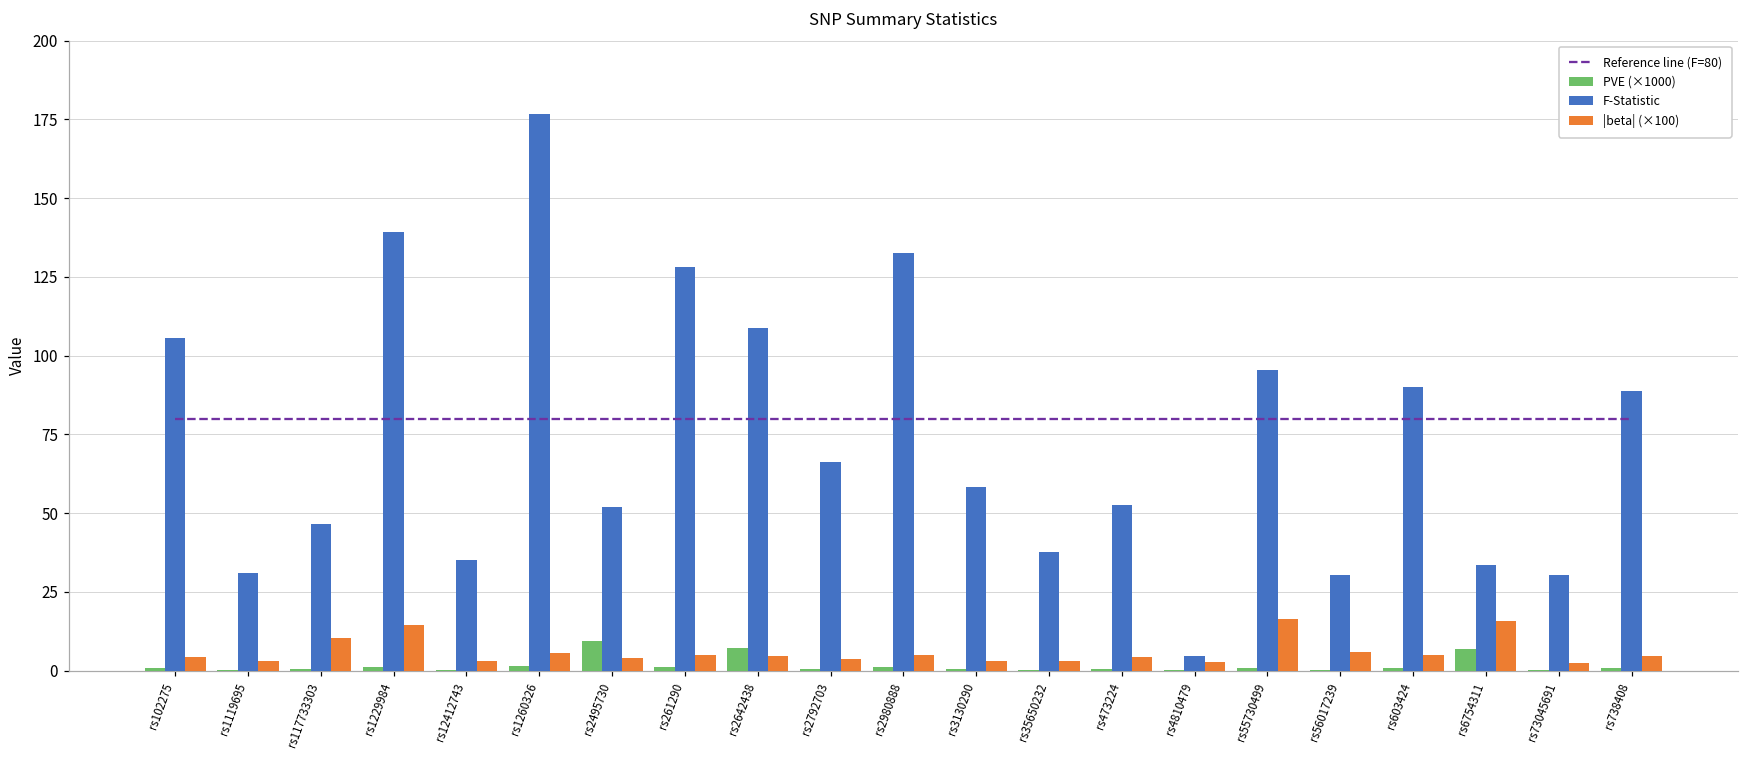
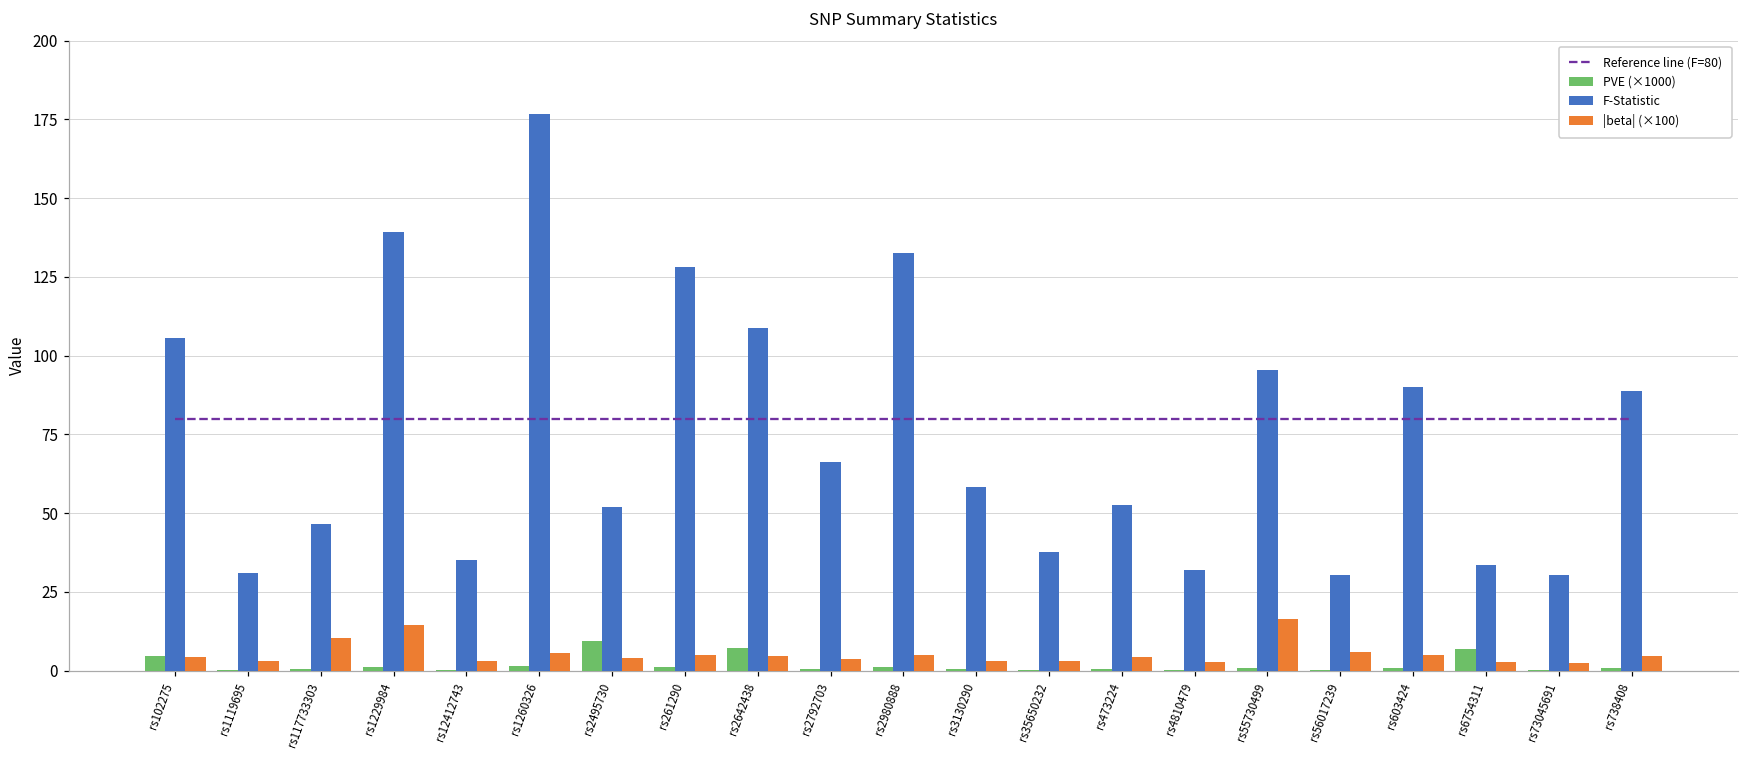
  {
    "PVE (×1000)": {
-     "rs102275": 1,
+     "rs102275": 5,
      "rs1229984": 1,
      "rs1260326": 2,
      "rs2495730": 9,
      "rs261290": 1,
      "rs2642438": 7,
      "rs2980888": 1,
      "rs6754311": 7
    },
    "Reference line (F=80)": {
      "rs102275": 80,
      "rs1119695": 80,
      "rs117733303": 80,
      "rs1229984": 80,
      "rs12412743": 80,
      "rs1260326": 80,
      "rs2495730": 80,
      "rs261290": 80,
      "rs2642438": 80,
      "rs2792703": 80,
      "rs2980888": 80,
      "rs3130290": 80,
      "rs35650232": 80,
      "rs473224": 80,
      "rs4810479": 80,
      "rs55730499": 80,
      "rs56017239": 80,
      "rs603424": 80,
      "rs6754311": 80,
      "rs73045691": 80,
      "rs738408": 80
    },
    "F-Statistic": {
      "rs102275": 106,
      "rs1119695": 31,
      "rs117733303": 46,
      "rs1229984": 139,
      "rs12412743": 35,
      "rs1260326": 177,
      "rs2495730": 52,
      "rs261290": 128,
      "rs2642438": 109,
      "rs2792703": 66,
      "rs2980888": 133,
      "rs3130290": 58,
      "rs35650232": 38,
      "rs473224": 53,
-     "rs4810479": 5,
+     "rs4810479": 32,
      "rs55730499": 96,
      "rs56017239": 30,
      "rs603424": 90,
      "rs6754311": 34,
      "rs73045691": 30,
      "rs738408": 89
    },
    "|beta| (×100)": {
      "rs102275": 4,
      "rs1119695": 3,
      "rs117733303": 10,
      "rs1229984": 15,
      "rs12412743": 3,
      "rs1260326": 6,
      "rs2495730": 4,
      "rs261290": 5,
      "rs2642438": 5,
      "rs2792703": 4,
      "rs2980888": 5,
      "rs3130290": 3,
      "rs35650232": 3,
      "rs473224": 4,
      "rs4810479": 3,
      "rs55730499": 16,
      "rs56017239": 6,
      "rs603424": 5,
-     "rs6754311": 16,
+     "rs6754311": 3,
      "rs73045691": 3,
      "rs738408": 5
    }
  }
